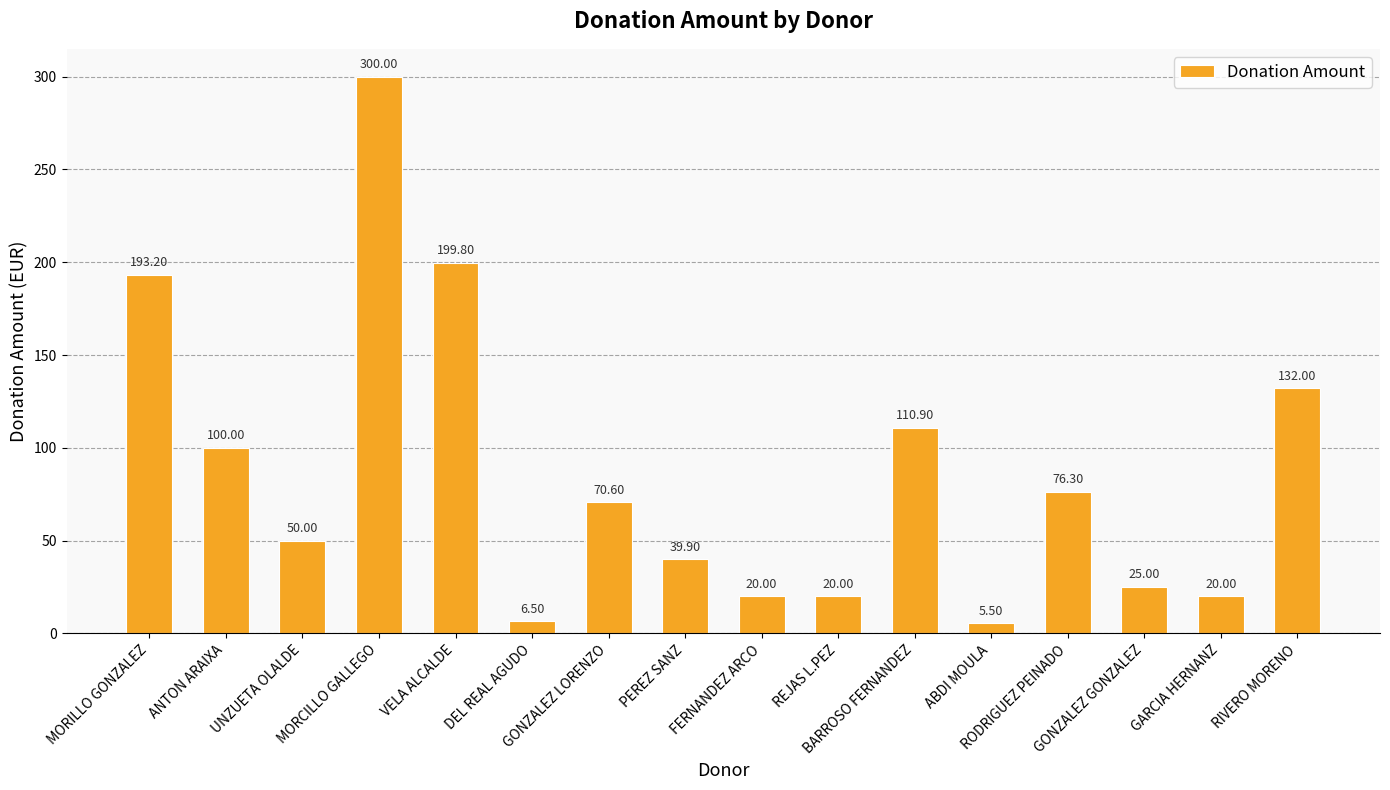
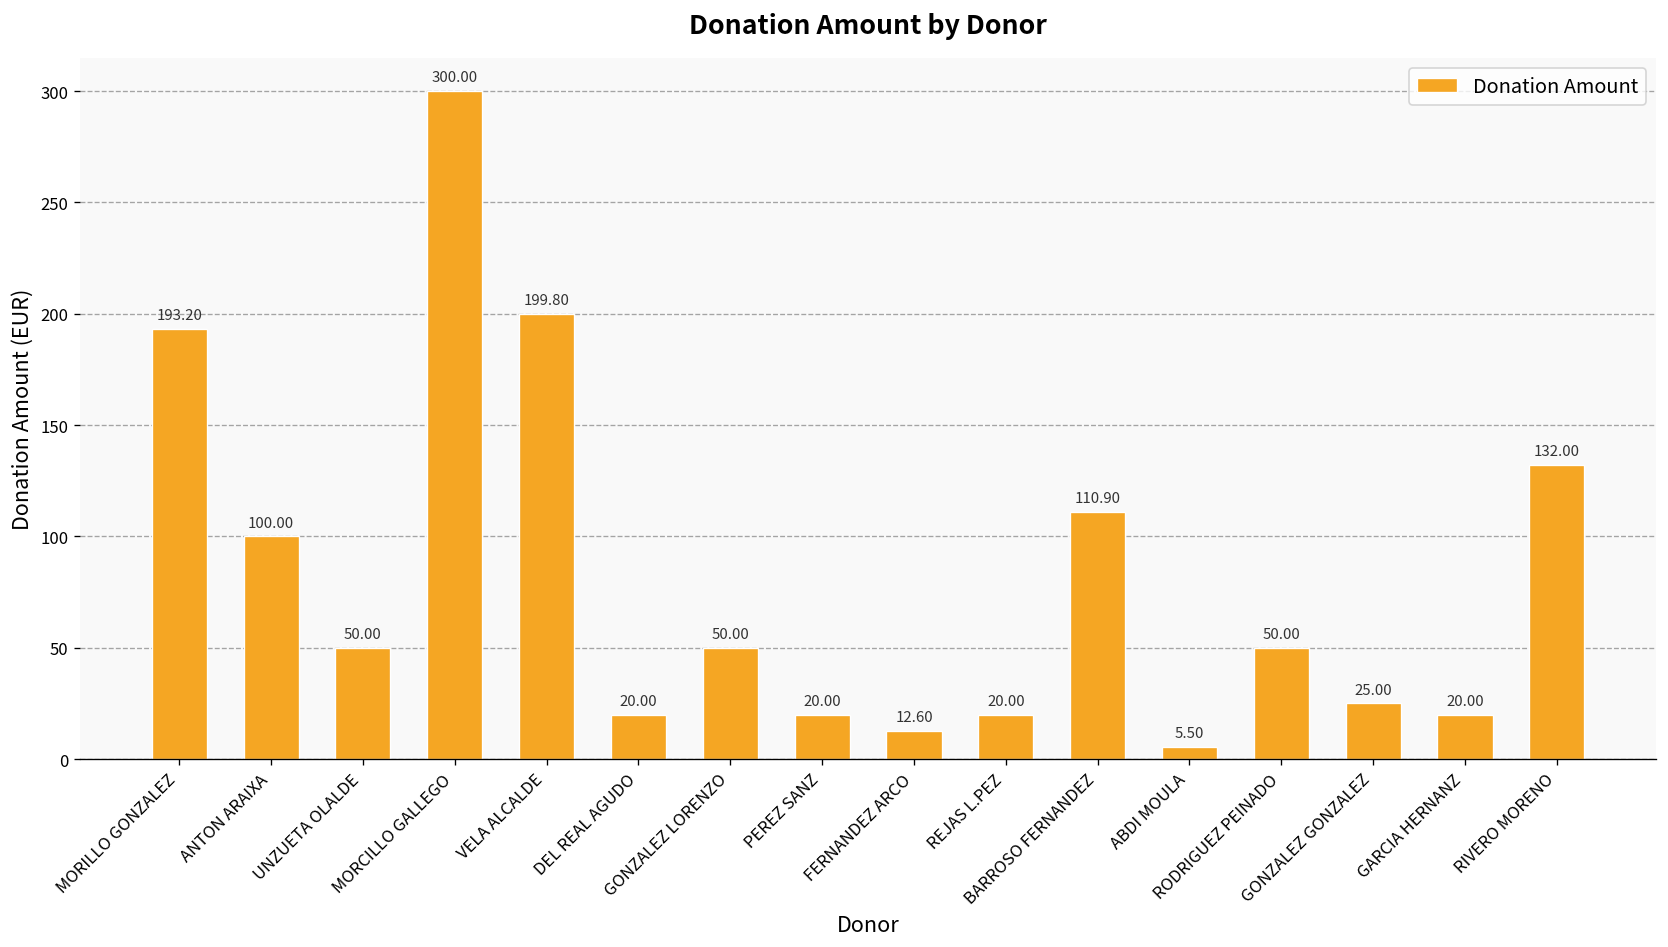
  {
    "MORILLO GONZALEZ": 193.20,
    "ANTON ARAIXA": 100.00,
    "UNZUETA OLALDE": 50.00,
    "MORCILLO GALLEGO": 300.00,
    "VELA ALCALDE": 199.80,
-   "DEL REAL AGUDO": 6.50,
-   "GONZALEZ LORENZO": 70.60,
-   "PEREZ SANZ": 39.90,
-   "FERNANDEZ ARCO": 20.00,
+   "DEL REAL AGUDO": 20.00,
+   "GONZALEZ LORENZO": 50.00,
+   "PEREZ SANZ": 20.00,
+   "FERNANDEZ ARCO": 12.60,
    "REJAS L.PEZ": 20.00,
    "BARROSO FERNANDEZ": 110.90,
    "ABDI MOULA": 5.50,
-   "RODRIGUEZ PEINADO": 76.30,
+   "RODRIGUEZ PEINADO": 50.00,
    "GONZALEZ GONZALEZ": 25.00,
    "GARCIA HERNANZ": 20.00,
    "RIVERO MORENO": 132.00
  }
